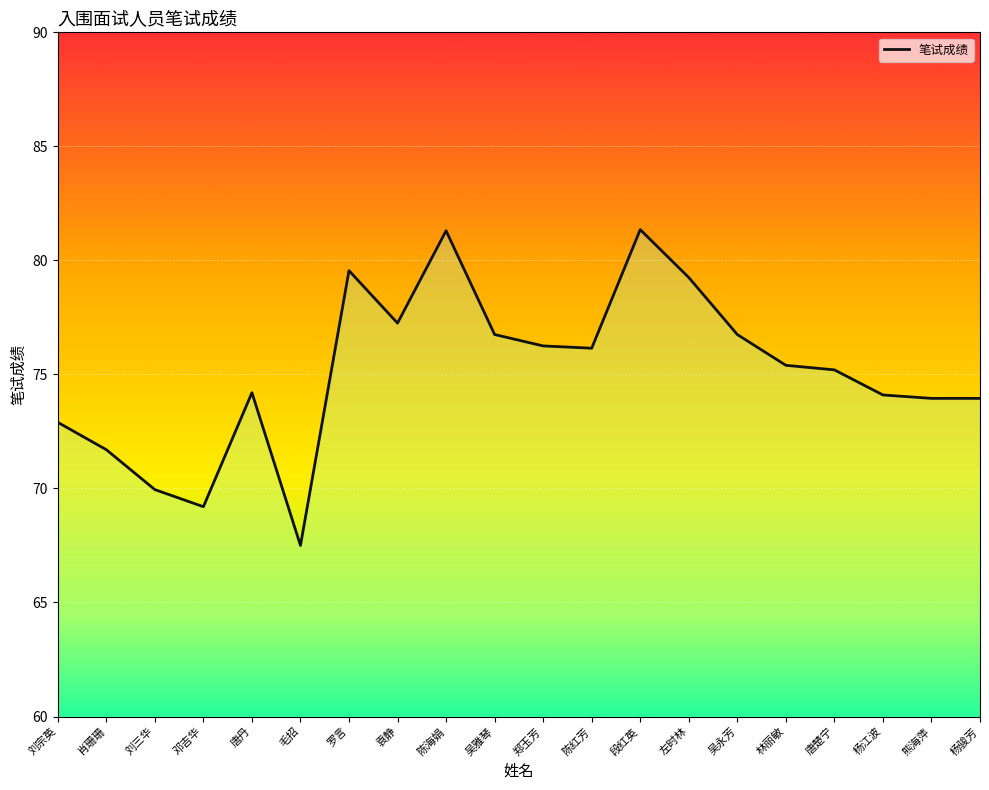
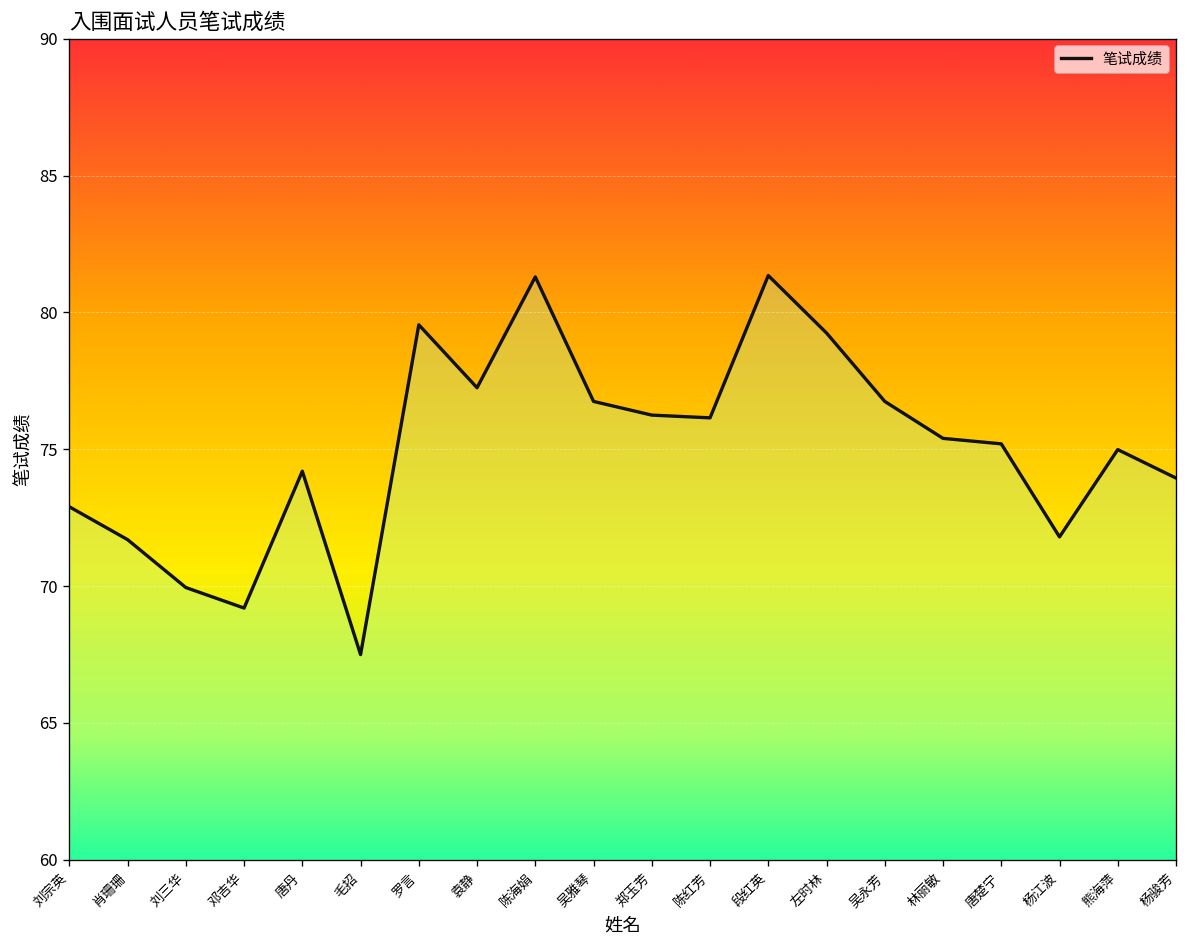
  {
    "刘宗英": 72.9,
    "肖珊珊": 71.7,
    "刘三华": 70.0,
    "邓吉华": 69.2,
    "唐丹": 74.2,
    "毛招": 67.5,
    "罗言": 79.6,
    "袁静": 77.3,
    "陈海娟": 81.3,
    "吴雅琴": 76.8,
    "郑玉芳": 76.3,
    "陈红芳": 76.2,
    "段红英": 81.4,
    "左时林": 79.3,
    "吴永芳": 76.8,
    "林丽敏": 75.4,
    "唐楚宁": 75.2,
-   "杨江波": 74.1,
-   "熊海萍": 74.0,
+   "杨江波": 71.8,
+   "熊海萍": 75.0,
    "杨骏芳": 74.0
  }
